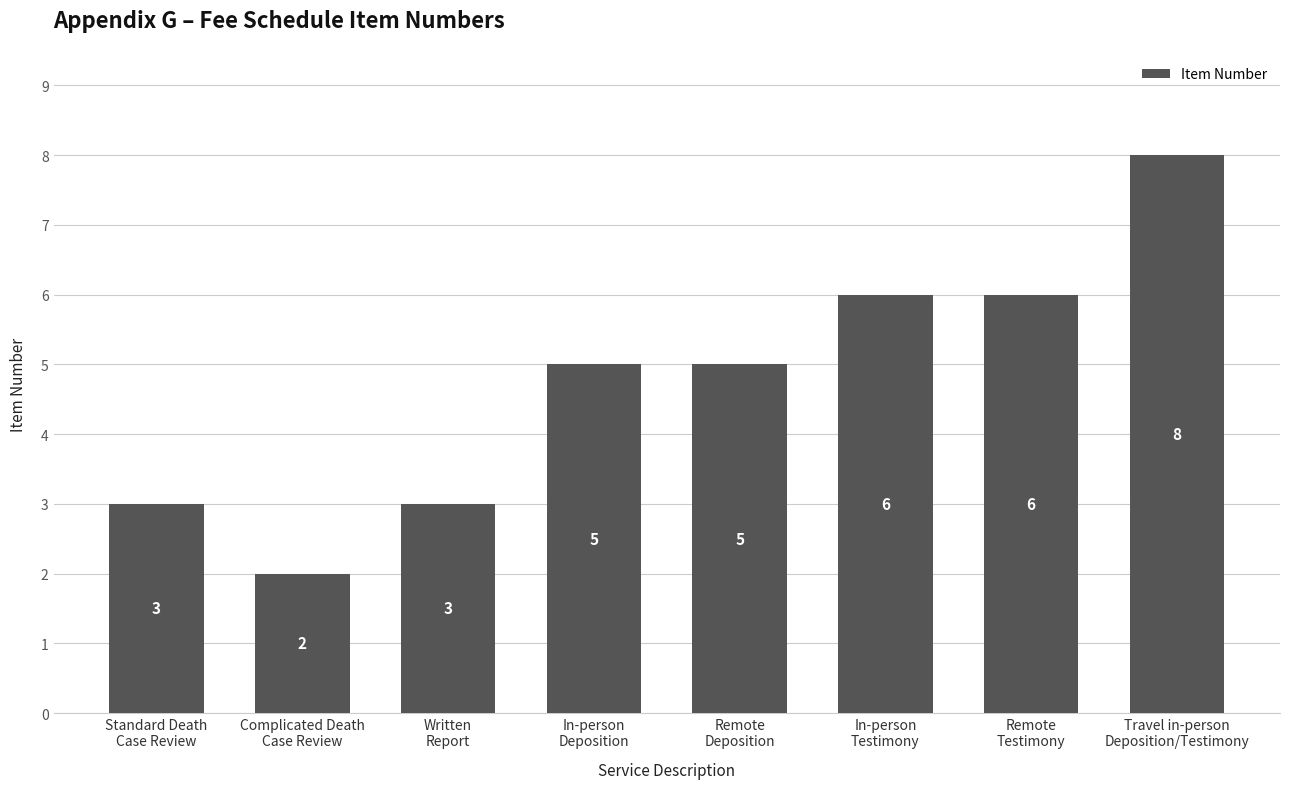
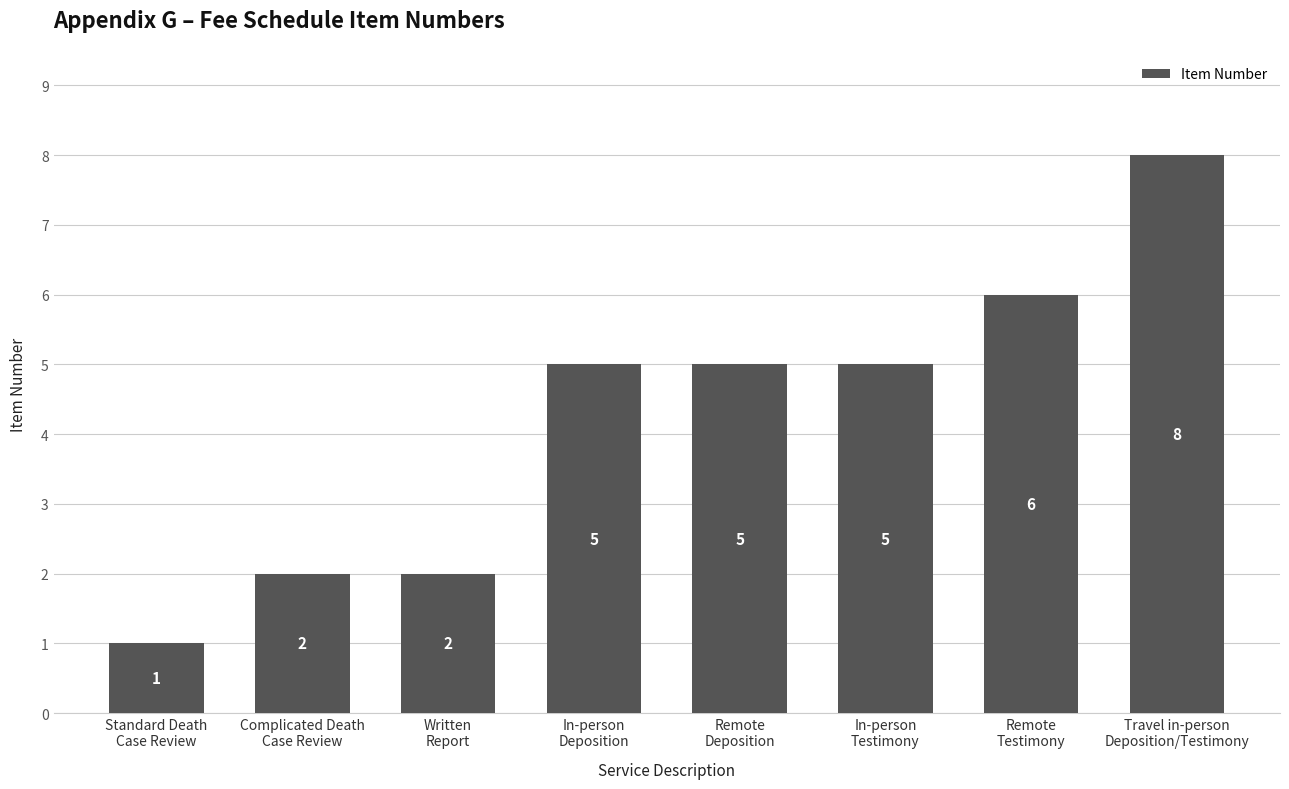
  {
-   "Standard Death Case Review": 3,
+   "Standard Death Case Review": 1,
    "Complicated Death Case Review": 2,
-   "Written Report": 3,
+   "Written Report": 2,
    "In-person Deposition": 5,
    "Remote Deposition": 5,
-   "In-person Testimony": 6,
+   "In-person Testimony": 5,
    "Remote Testimony": 6,
    "Travel in-person Deposition/Testimony": 8
  }
